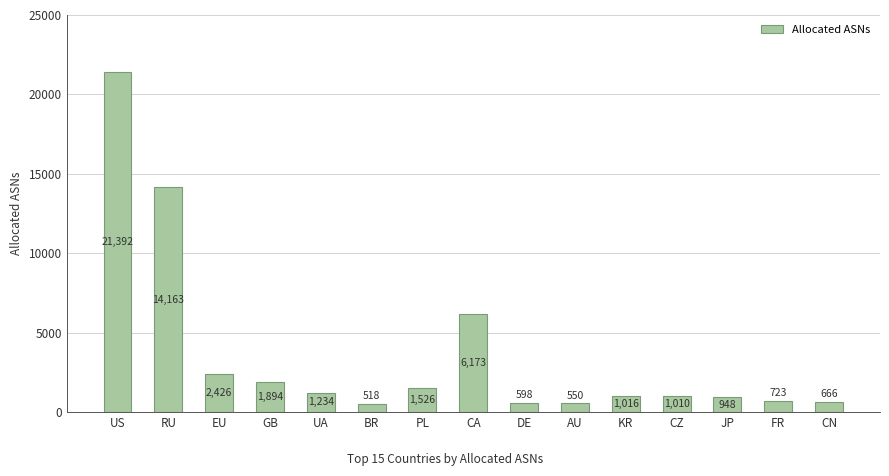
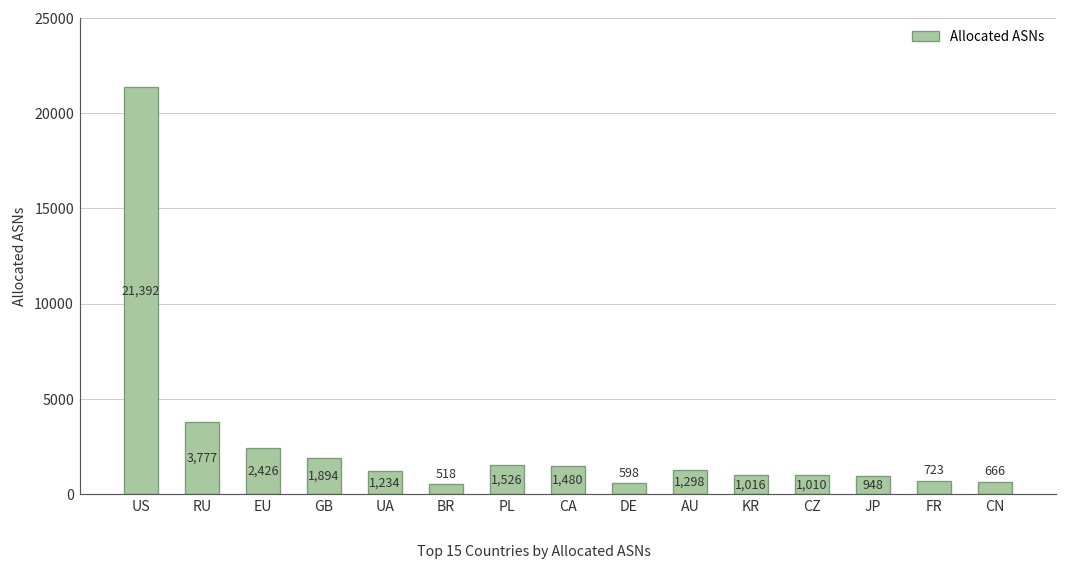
  {
    "US": "21,392",
-   "RU": "14,163",
+   "RU": "3,777",
    "EU": "2,426",
    "GB": "1,894",
    "UA": "1,234",
    "BR": "518",
    "PL": "1,526",
-   "CA": "6,173",
+   "CA": "1,480",
    "DE": "598",
-   "AU": "550",
+   "AU": "1,298",
    "KR": "1,016",
    "CZ": "1,010",
    "JP": "948",
    "FR": "723",
    "CN": "666"
  }
